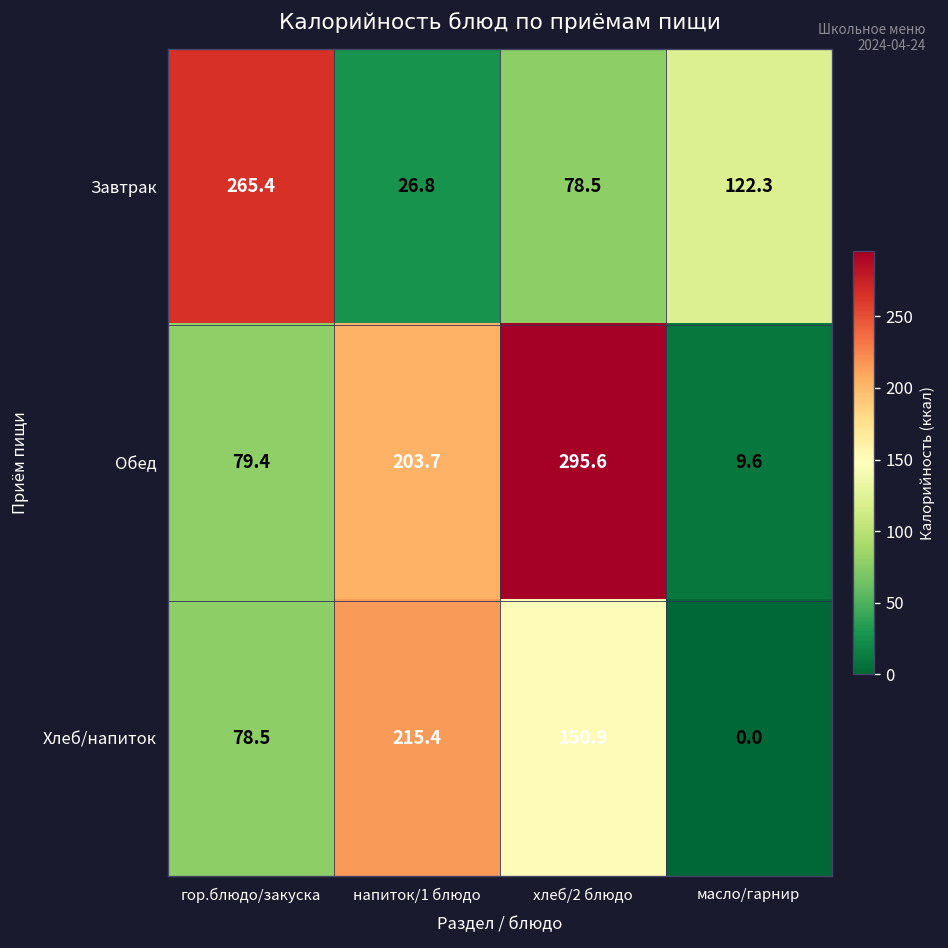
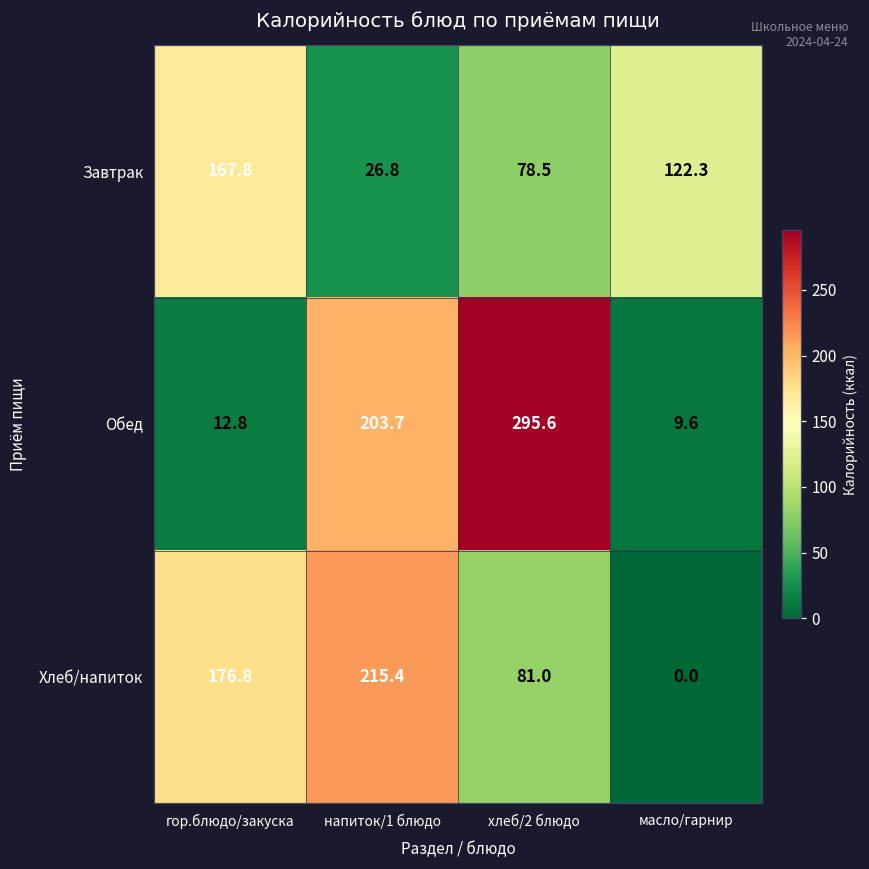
  {
    "Завтрак": {
-     "гор.блюдо/закуска": 265.4,
+     "гор.блюдо/закуска": 167.8,
      "напиток/1 блюдо": 26.8,
      "хлеб/2 блюдо": 78.5,
      "масло/гарнир": 122.3
    },
    "Обед": {
-     "гор.блюдо/закуска": 79.4,
+     "гор.блюдо/закуска": 12.8,
      "напиток/1 блюдо": 203.7,
      "хлеб/2 блюдо": 295.6,
      "масло/гарнир": 9.6
    },
    "Хлеб/напиток": {
-     "гор.блюдо/закуска": 78.5,
+     "гор.блюдо/закуска": 176.8,
      "напиток/1 блюдо": 215.4,
-     "хлеб/2 блюдо": 150.9,
+     "хлеб/2 блюдо": 81.0,
      "масло/гарнир": 0.0
    }
  }
